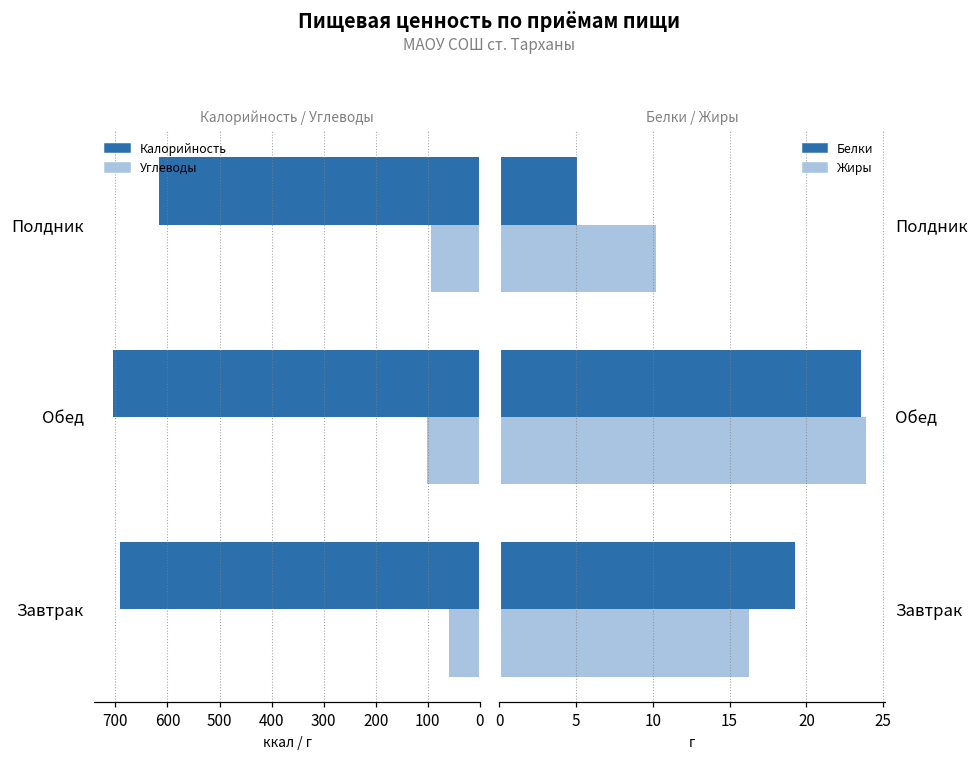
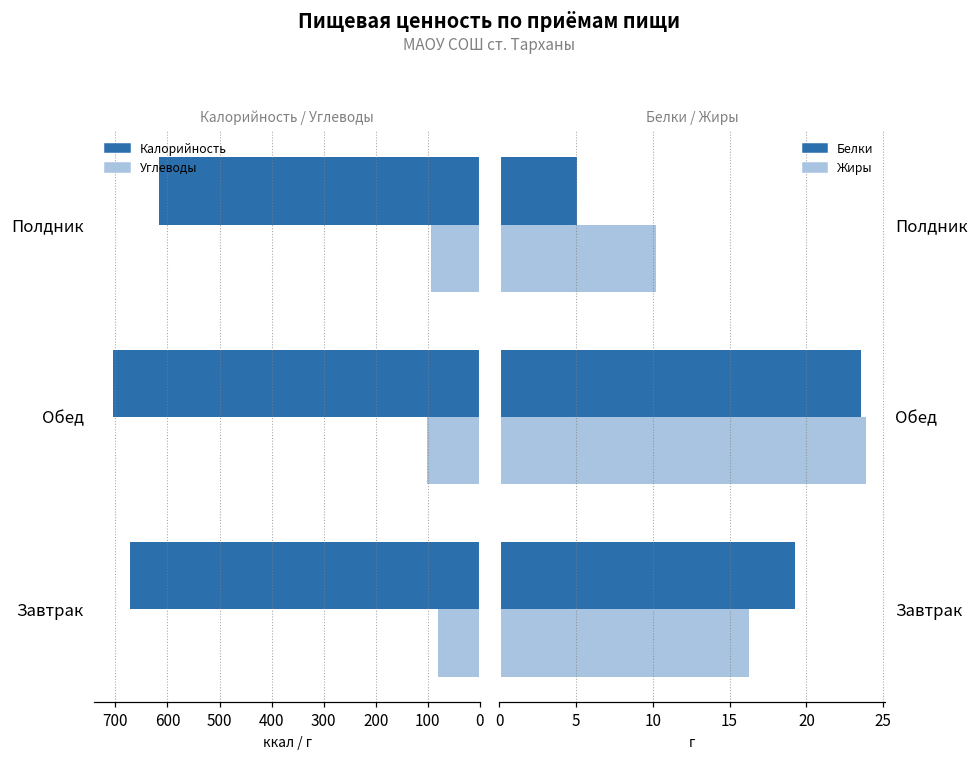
  {
    "Калорийность / Углеводы": {
      "Калорийность": {
        "Полдник": 620,
        "Обед": 710,
-       "Завтрак": 690
+       "Завтрак": 670
      },
      "Углеводы": {
        "Полдник": 90,
        "Обед": 100,
-       "Завтрак": 60
+       "Завтрак": 80
      }
    },
    "Белки / Жиры": {
      "Белки": {
        "Полдник": 5.1,
        "Обед": 23.5,
        "Завтрак": 19.2
      },
      "Жиры": {
        "Полдник": 10.2,
        "Обед": 23.9,
        "Завтрак": 16.2
      }
    }
  }
